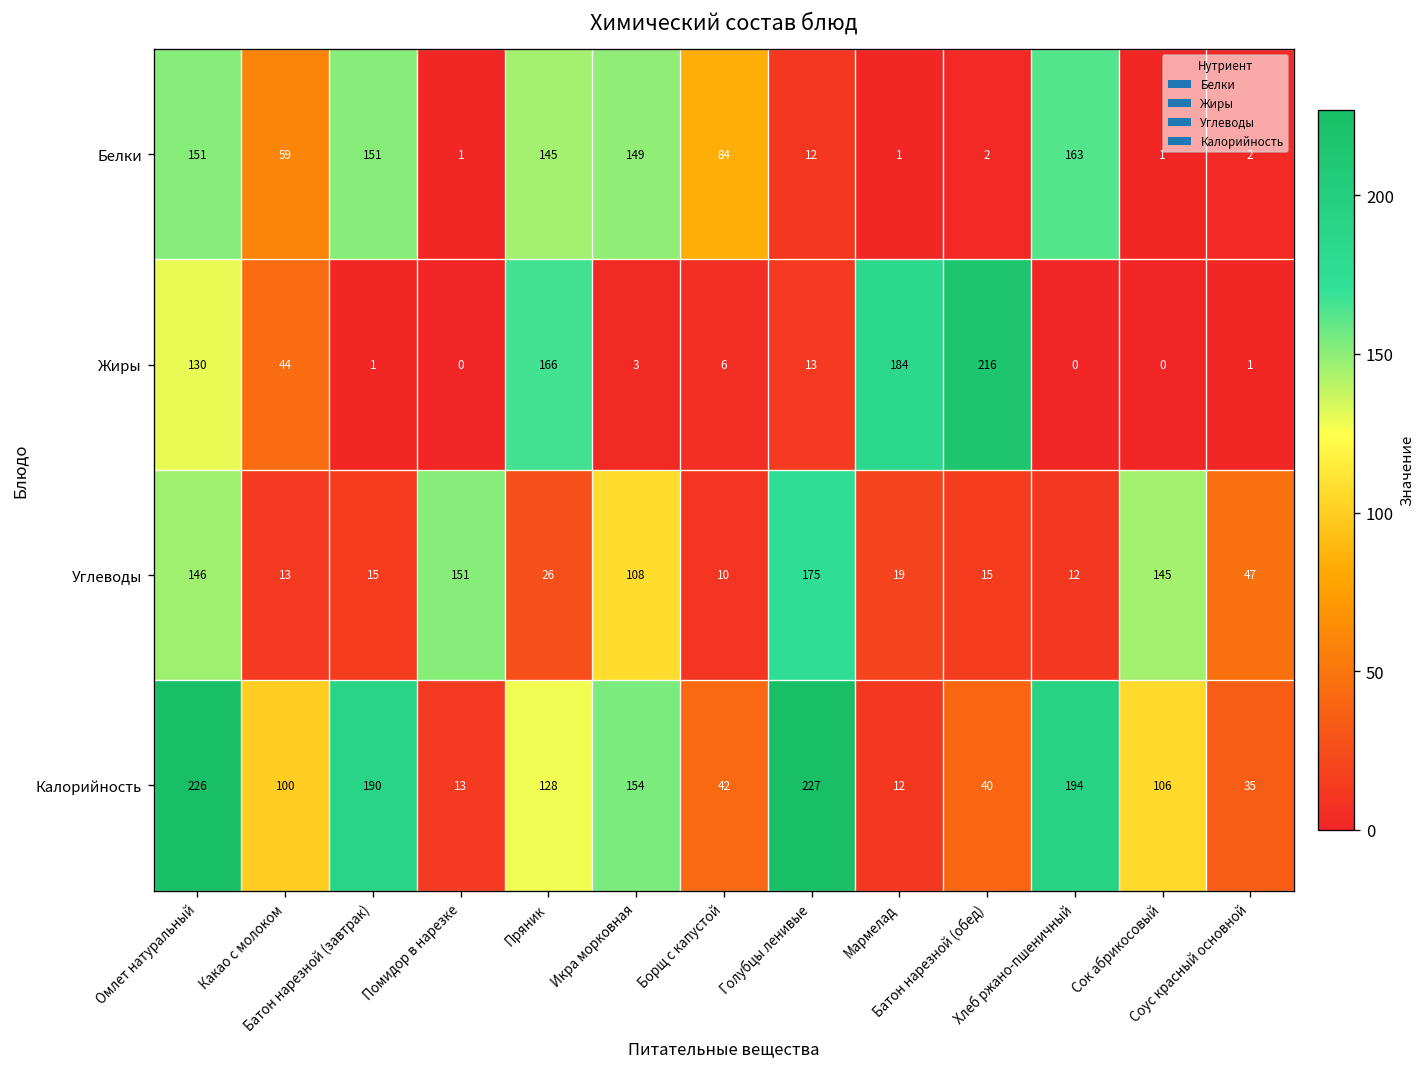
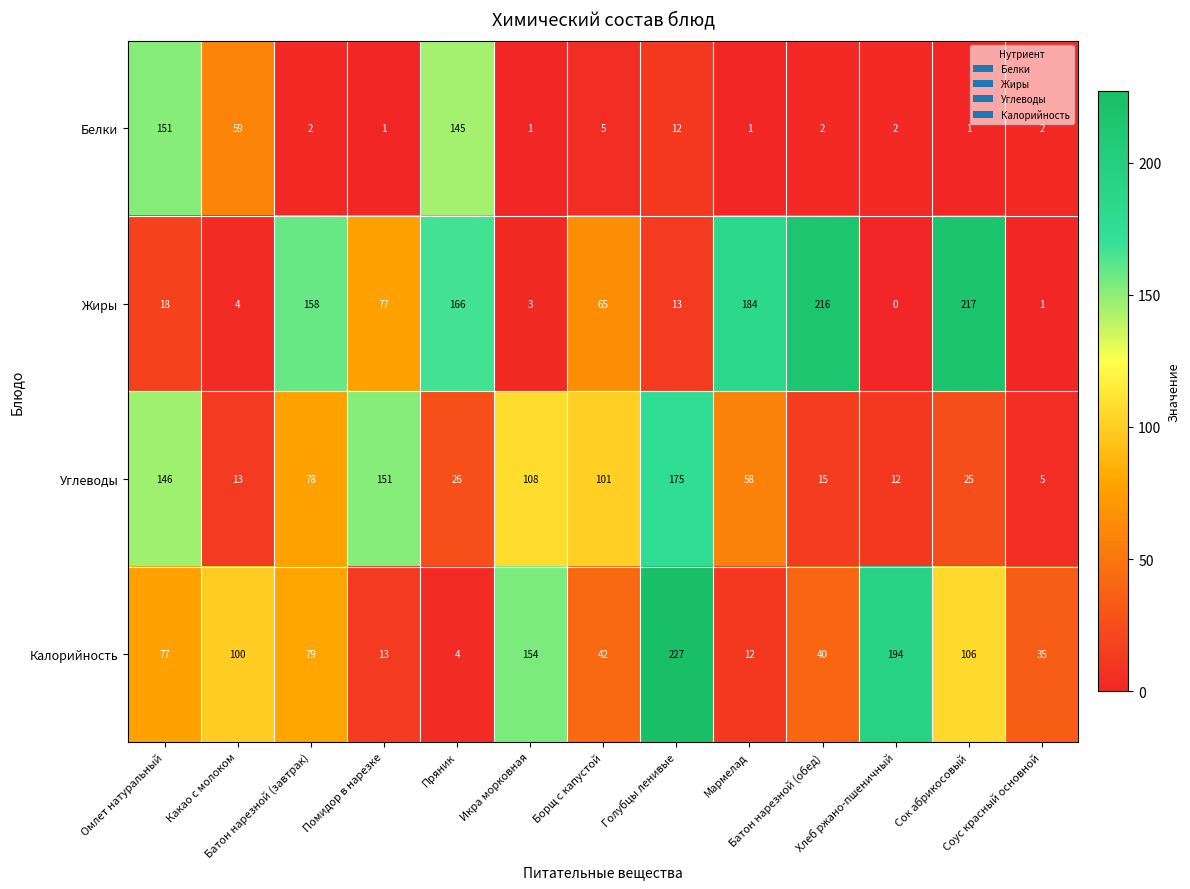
  {
    "Белки": {
      "Омлет натуральный": 151,
      "Какао с молоком": 59,
-     "Батон нарезной (завтрак)": 151,
+     "Батон нарезной (завтрак)": 2,
      "Помидор в нарезке": 1,
      "Пряник": 145,
-     "Икра морковная": 149,
-     "Борщ с капустой": 84,
+     "Икра морковная": 1,
+     "Борщ с капустой": 5,
      "Голубцы ленивые": 12,
      "Мармелад": 1,
      "Батон нарезной (обед)": 2,
-     "Хлеб ржано-пшеничный": 163
+     "Хлеб ржано-пшеничный": 2
    },
    "Жиры": {
-     "Омлет натуральный": 130,
-     "Какао с молоком": 44,
-     "Батон нарезной (завтрак)": 1,
-     "Помидор в нарезке": 0,
+     "Омлет натуральный": 18,
+     "Какао с молоком": 4,
+     "Батон нарезной (завтрак)": 158,
+     "Помидор в нарезке": 77,
      "Пряник": 166,
      "Икра морковная": 3,
-     "Борщ с капустой": 6,
+     "Борщ с капустой": 65,
      "Голубцы ленивые": 13,
      "Мармелад": 184,
      "Батон нарезной (обед)": 216,
      "Хлеб ржано-пшеничный": 0,
-     "Сок абрикосовый": 0,
+     "Сок абрикосовый": 217,
      "Соус красный основной": 1
    },
    "Углеводы": {
      "Омлет натуральный": 146,
      "Какао с молоком": 13,
-     "Батон нарезной (завтрак)": 15,
+     "Батон нарезной (завтрак)": 78,
      "Помидор в нарезке": 151,
      "Пряник": 26,
      "Икра морковная": 108,
-     "Борщ с капустой": 10,
+     "Борщ с капустой": 101,
      "Голубцы ленивые": 175,
-     "Мармелад": 19,
+     "Мармелад": 58,
      "Батон нарезной (обед)": 15,
      "Хлеб ржано-пшеничный": 12,
-     "Сок абрикосовый": 145,
-     "Соус красный основной": 47
+     "Сок абрикосовый": 25,
+     "Соус красный основной": 5
    },
    "Калорийность": {
-     "Омлет натуральный": 226,
+     "Омлет натуральный": 77,
      "Какао с молоком": 100,
-     "Батон нарезной (завтрак)": 190,
+     "Батон нарезной (завтрак)": 79,
      "Помидор в нарезке": 13,
-     "Пряник": 128,
+     "Пряник": 4,
      "Икра морковная": 154,
      "Борщ с капустой": 42,
      "Голубцы ленивые": 227,
      "Мармелад": 12,
      "Батон нарезной (обед)": 40,
      "Хлеб ржано-пшеничный": 194,
      "Сок абрикосовый": 106,
      "Соус красный основной": 35
    }
  }
